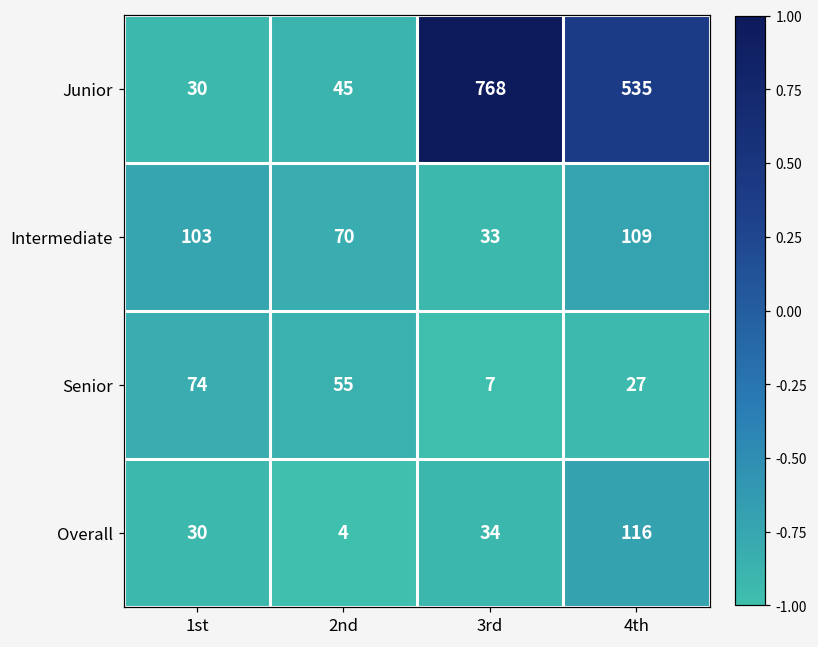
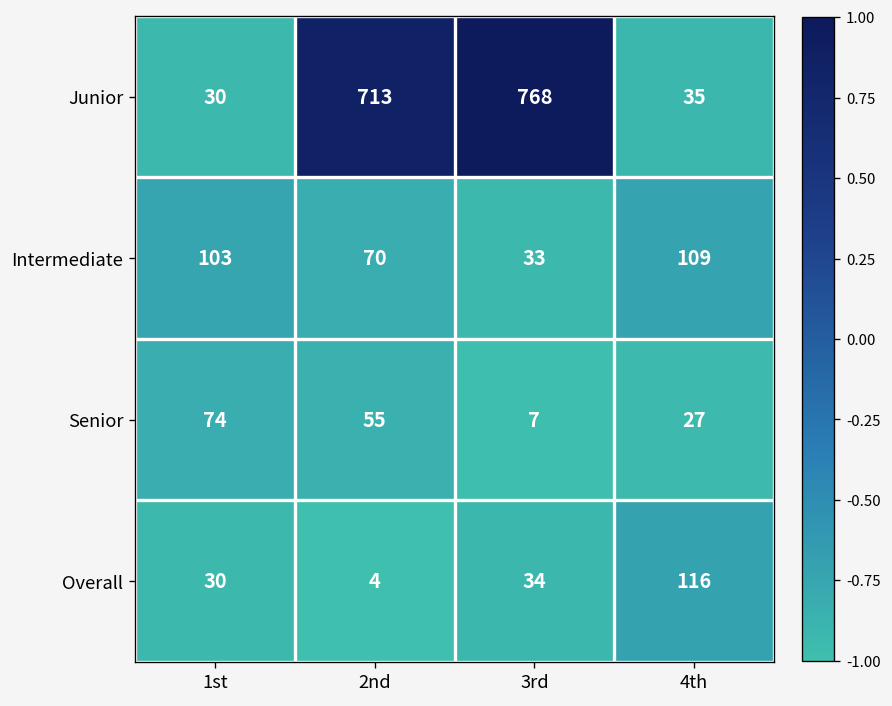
  {
    "Junior": {
      "1st": 30,
-     "2nd": 45,
+     "2nd": 713,
      "3rd": 768,
-     "4th": 535
+     "4th": 35
    },
    "Intermediate": {
      "1st": 103,
      "2nd": 70,
      "3rd": 33,
      "4th": 109
    },
    "Senior": {
      "1st": 74,
      "2nd": 55,
      "3rd": 7,
      "4th": 27
    },
    "Overall": {
      "1st": 30,
      "2nd": 4,
      "3rd": 34,
      "4th": 116
    }
  }
